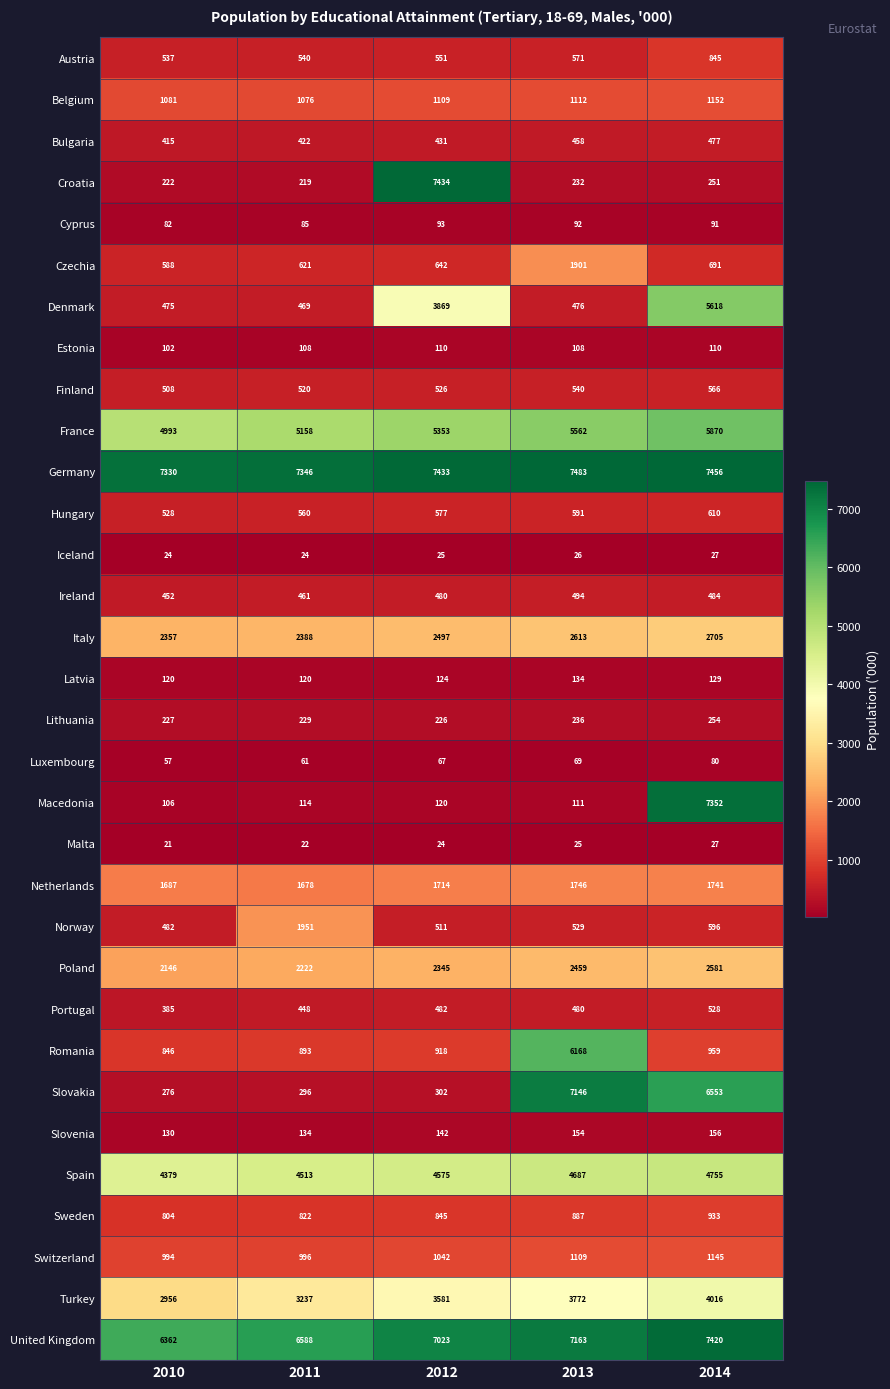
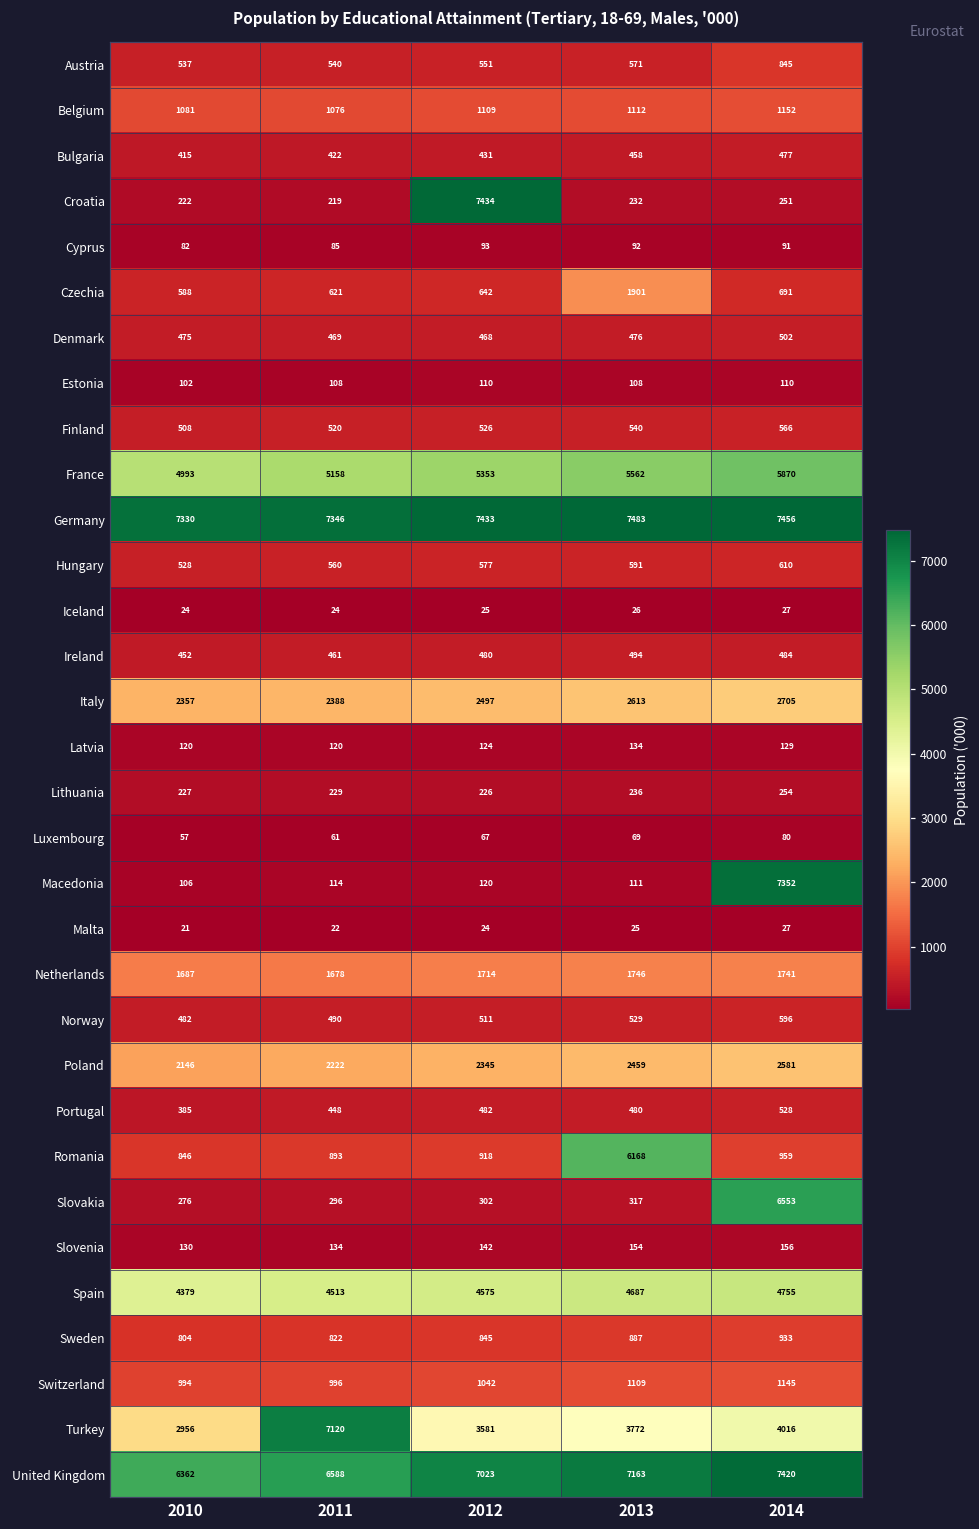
  {
    "Austria": {
      "2010": 537,
      "2011": 540,
      "2012": 551,
      "2013": 571,
      "2014": 845
    },
    "Belgium": {
      "2010": 1081,
      "2011": 1076,
      "2012": 1109,
      "2013": 1112,
      "2014": 1152
    },
    "Bulgaria": {
      "2010": 415,
      "2011": 422,
      "2012": 431,
      "2013": 458,
      "2014": 477
    },
    "Croatia": {
      "2010": 222,
      "2011": 219,
      "2012": 7434,
      "2013": 232,
      "2014": 251
    },
    "Cyprus": {
      "2010": 82,
      "2011": 85,
      "2012": 93,
      "2013": 92,
      "2014": 91
    },
    "Czechia": {
      "2010": 588,
      "2011": 621,
      "2012": 642,
      "2013": 1901,
      "2014": 691
    },
    "Denmark": {
      "2010": 475,
      "2011": 469,
-     "2012": 3869,
+     "2012": 468,
      "2013": 476,
-     "2014": 5618
+     "2014": 502
    },
    "Estonia": {
      "2010": 102,
      "2011": 108,
      "2012": 110,
      "2013": 108,
      "2014": 110
    },
    "Finland": {
      "2010": 508,
      "2011": 520,
      "2012": 526,
      "2013": 540,
      "2014": 566
    },
    "France": {
      "2010": 4993,
      "2011": 5158,
      "2012": 5353,
      "2013": 5562,
      "2014": 5870
    },
    "Germany": {
      "2010": 7330,
      "2011": 7346,
      "2012": 7433,
      "2013": 7483,
      "2014": 7456
    },
    "Hungary": {
      "2010": 528,
      "2011": 560,
      "2012": 577,
      "2013": 591,
      "2014": 610
    },
    "Iceland": {
      "2010": 24,
      "2011": 24,
      "2012": 25,
      "2013": 26,
      "2014": 27
    },
    "Ireland": {
      "2010": 452,
      "2011": 461,
      "2012": 480,
      "2013": 494,
      "2014": 484
    },
    "Italy": {
      "2010": 2357,
      "2011": 2388,
      "2012": 2497,
      "2013": 2613,
      "2014": 2705
    },
    "Latvia": {
      "2010": 120,
      "2011": 120,
      "2012": 124,
      "2013": 134,
      "2014": 129
    },
    "Lithuania": {
      "2010": 227,
      "2011": 229,
      "2012": 226,
      "2013": 236,
      "2014": 254
    },
    "Luxembourg": {
      "2010": 57,
      "2011": 61,
      "2012": 67,
      "2013": 69,
      "2014": 80
    },
    "Macedonia": {
      "2010": 106,
      "2011": 114,
      "2012": 120,
      "2013": 111,
      "2014": 7352
    },
    "Malta": {
      "2010": 21,
      "2011": 22,
      "2012": 24,
      "2013": 25,
      "2014": 27
    },
    "Netherlands": {
      "2010": 1687,
      "2011": 1678,
      "2012": 1714,
      "2013": 1746,
      "2014": 1741
    },
    "Norway": {
      "2010": 482,
-     "2011": 1951,
+     "2011": 490,
      "2012": 511,
      "2013": 529,
      "2014": 596
    },
    "Poland": {
      "2010": 2146,
      "2011": 2222,
      "2012": 2345,
      "2013": 2459,
      "2014": 2581
    },
    "Portugal": {
      "2010": 385,
      "2011": 448,
      "2012": 482,
      "2013": 480,
      "2014": 528
    },
    "Romania": {
      "2010": 846,
      "2011": 893,
      "2012": 918,
      "2013": 6168,
      "2014": 959
    },
    "Slovakia": {
      "2010": 276,
      "2011": 296,
      "2012": 302,
-     "2013": 7146,
+     "2013": 317,
      "2014": 6553
    },
    "Slovenia": {
      "2010": 130,
      "2011": 134,
      "2012": 142,
      "2013": 154,
      "2014": 156
    },
    "Spain": {
      "2010": 4379,
      "2011": 4513,
      "2012": 4575,
      "2013": 4687,
      "2014": 4755
    },
    "Sweden": {
      "2010": 804,
      "2011": 822,
      "2012": 845,
      "2013": 887,
      "2014": 933
    },
    "Switzerland": {
      "2010": 994,
      "2011": 996,
      "2012": 1042,
      "2013": 1109,
      "2014": 1145
    },
    "Turkey": {
      "2010": 2956,
-     "2011": 3237,
+     "2011": 7120,
      "2012": 3581,
      "2013": 3772,
      "2014": 4016
    },
    "United Kingdom": {
      "2010": 6362,
      "2011": 6588,
      "2012": 7023,
      "2013": 7163,
      "2014": 7420
    }
  }
